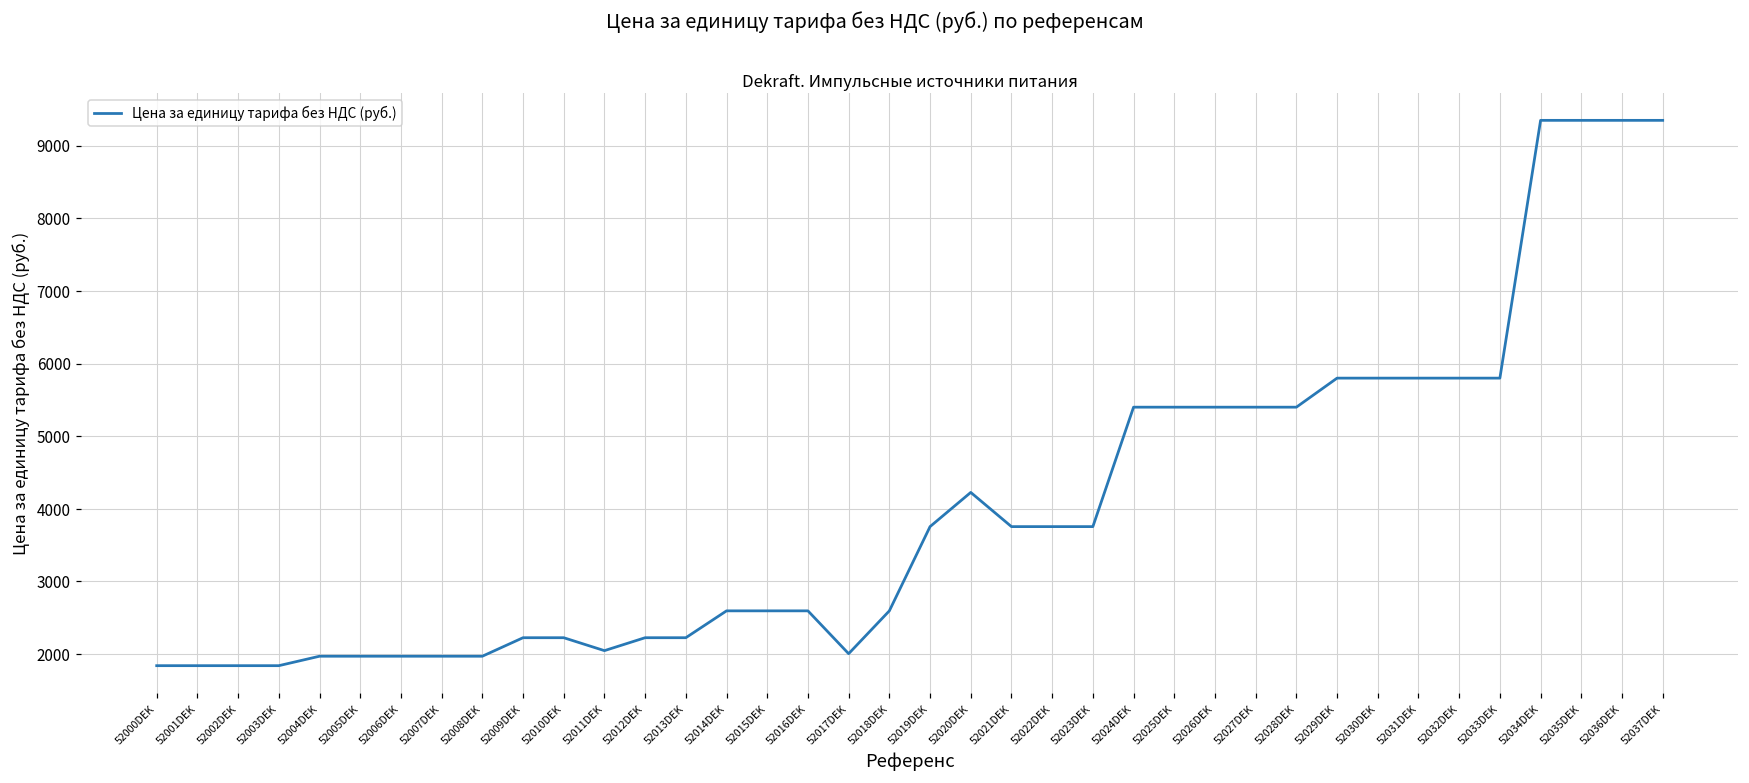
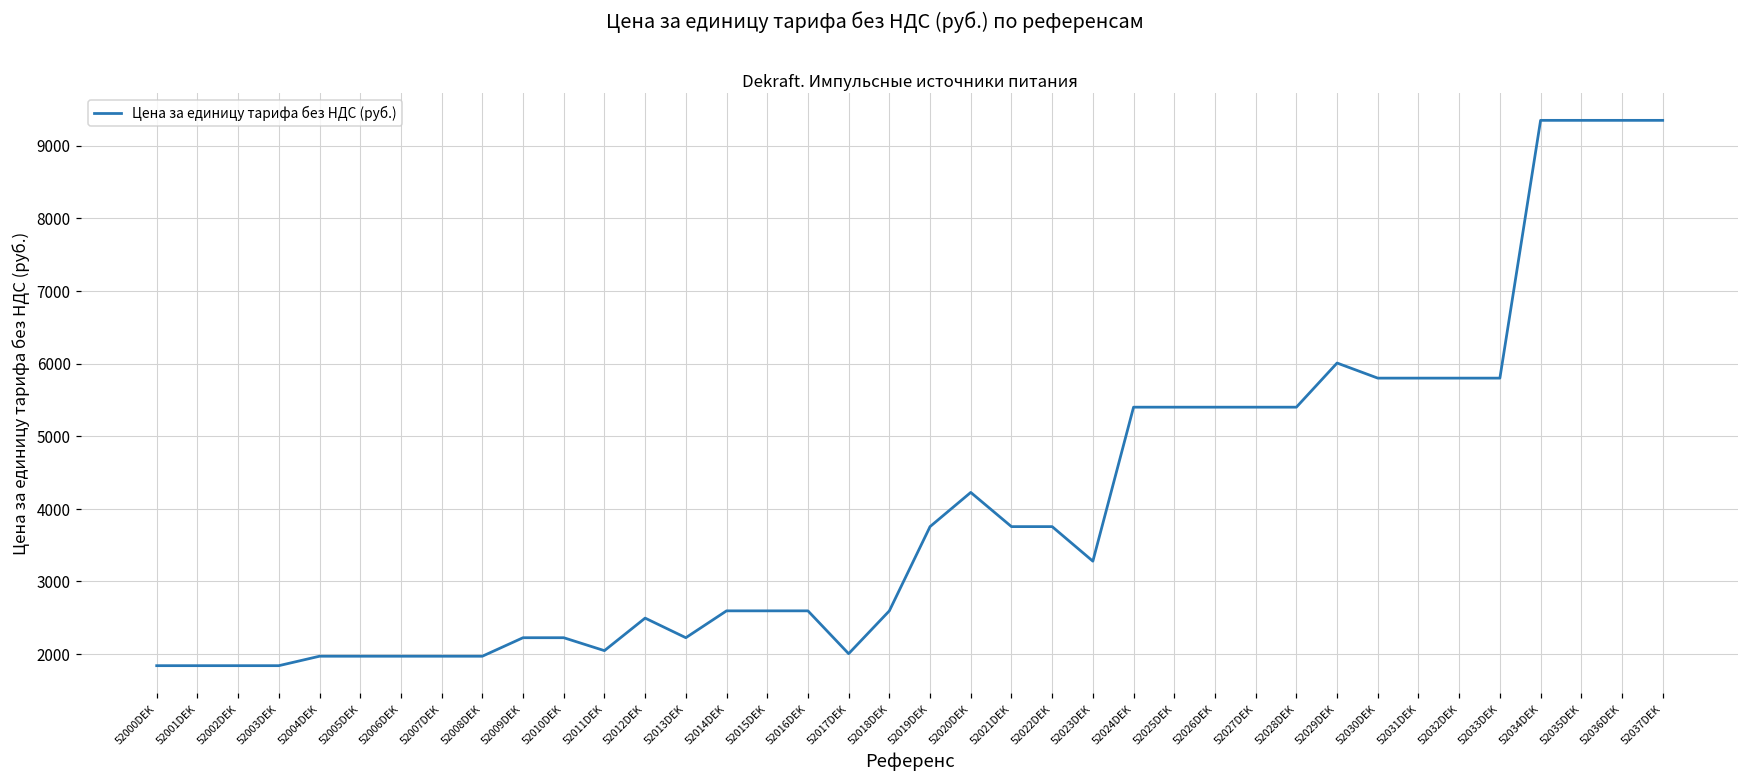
  {
    "52000DEK": 1800,
    "52001DEK": 1800,
    "52002DEK": 1800,
    "52003DEK": 1800,
    "52004DEK": 2000,
    "52005DEK": 2000,
    "52006DEK": 2000,
    "52007DEK": 2000,
    "52008DEK": 2000,
    "52009DEK": 2200,
    "52010DEK": 2200,
    "52011DEK": 2000,
-   "52012DEK": 2200,
+   "52012DEK": 2500,
    "52013DEK": 2200,
    "52014DEK": 2600,
    "52015DEK": 2600,
    "52016DEK": 2600,
    "52017DEK": 2000,
    "52018DEK": 2600,
    "52019DEK": 3800,
    "52020DEK": 4200,
    "52021DEK": 3800,
    "52022DEK": 3800,
-   "52023DEK": 3800,
+   "52023DEK": 3300,
    "52024DEK": 5400,
    "52025DEK": 5400,
    "52026DEK": 5400,
    "52027DEK": 5400,
    "52028DEK": 5400,
-   "52029DEK": 5800,
+   "52029DEK": 6000,
    "52030DEK": 5800,
    "52031DEK": 5800,
    "52032DEK": 5800,
    "52033DEK": 5800,
    "52034DEK": 9400,
    "52035DEK": 9400,
    "52036DEK": 9400,
    "52037DEK": 9400
  }
